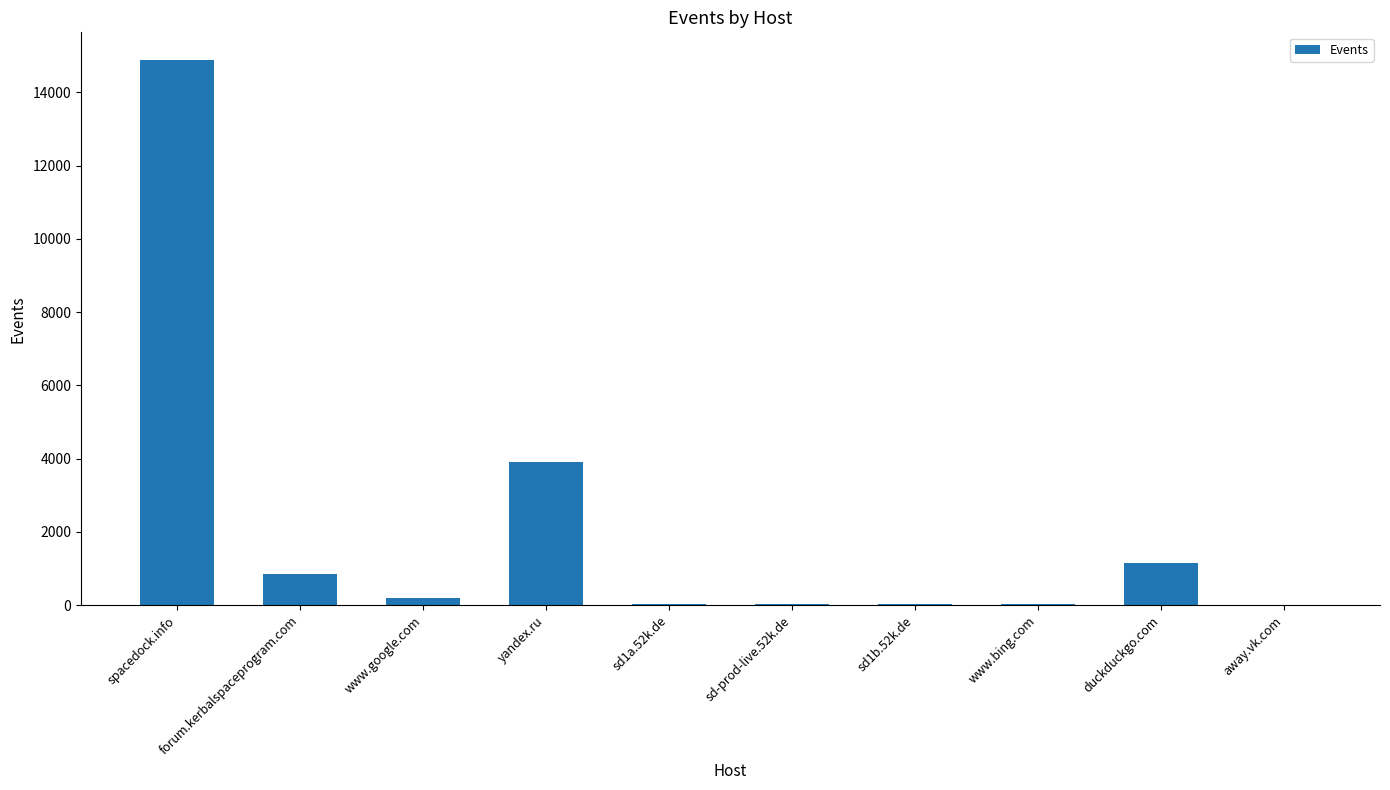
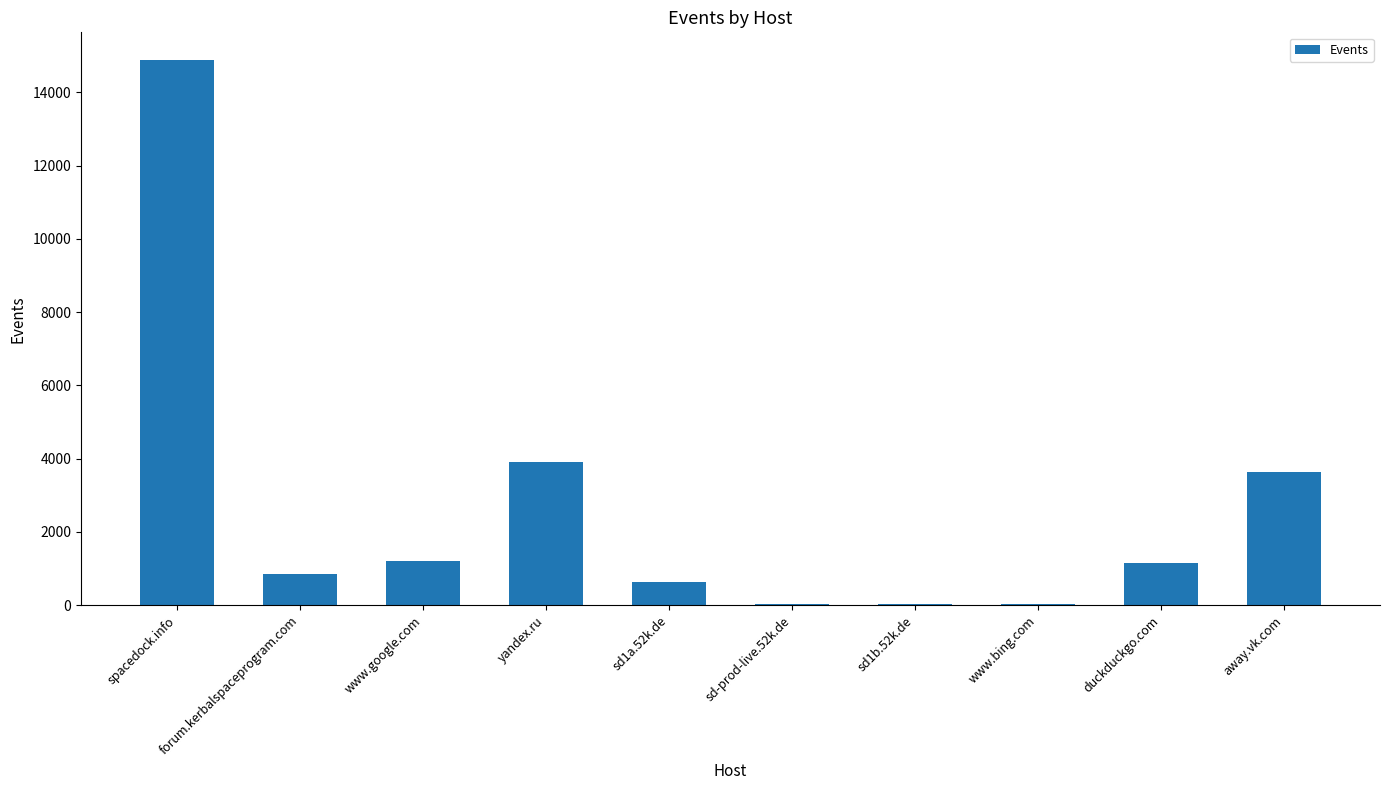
  {
    "spacedock.info": 14900,
    "forum.kerbalspaceprogram.com": 800,
-   "www.google.com": 200,
+   "www.google.com": 1200,
    "yandex.ru": 3900,
-   "sd1a.52k.de": 0,
+   "sd1a.52k.de": 600,
    "duckduckgo.com": 1100,
-   "away.vk.com": 0
+   "away.vk.com": 3600
  }
